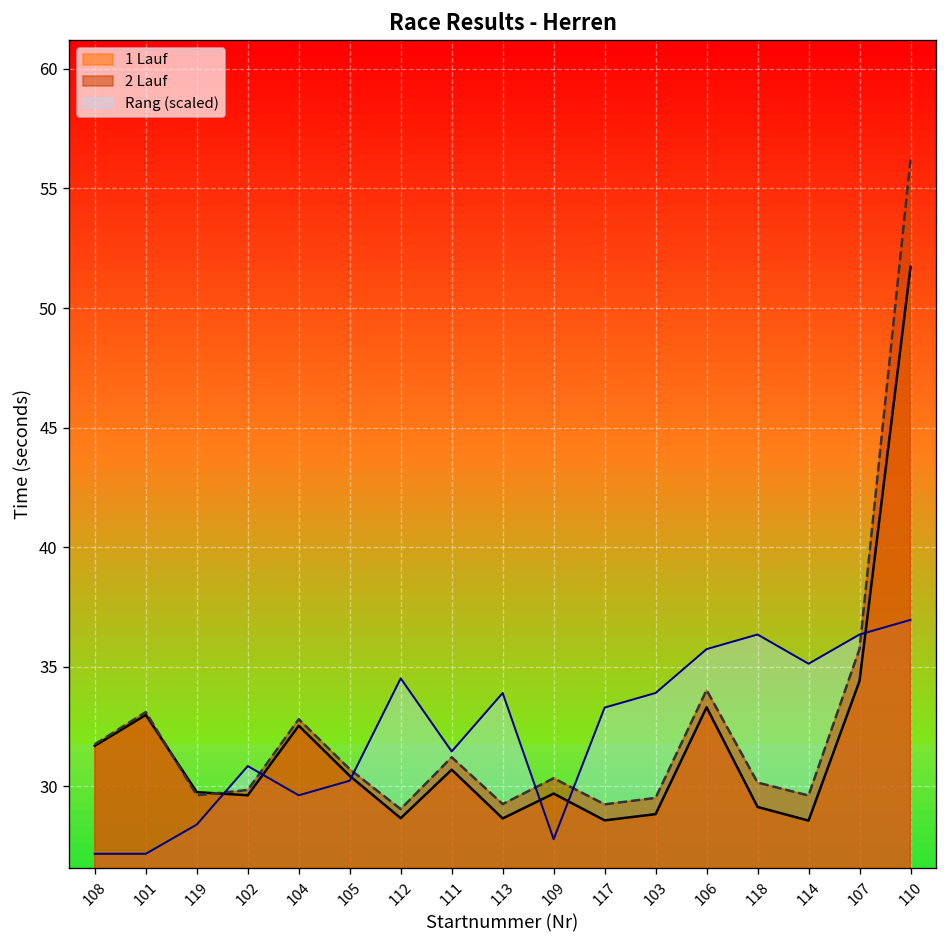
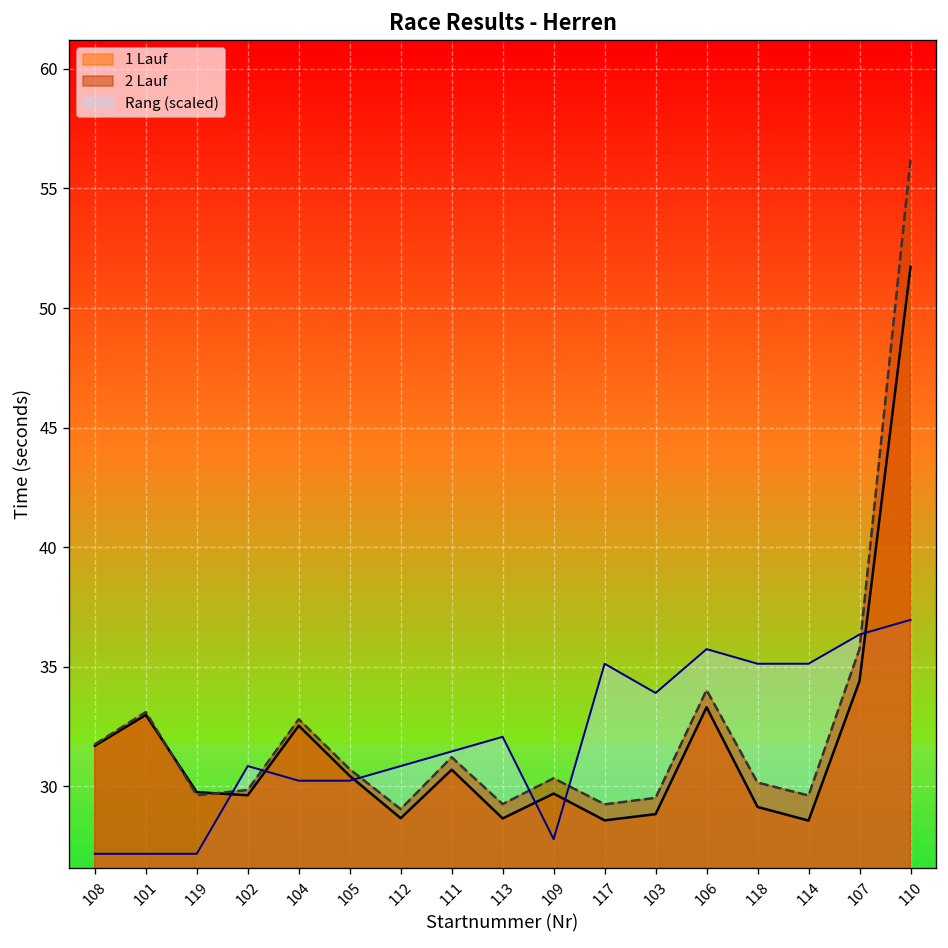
  {
    "Rang (scaled)": {
      "108": 27.2,
      "101": 27.2,
-     "119": 28.4,
+     "119": 27.2,
      "102": 30.8,
-     "104": 29.6,
+     "104": 30.2,
      "105": 30.2,
-     "112": 34.5,
+     "112": 30.8,
      "111": 31.5,
-     "113": 33.9,
+     "113": 32.1,
      "109": 27.8,
-     "117": 33.3,
+     "117": 35.1,
      "103": 33.9,
      "106": 35.7,
-     "118": 36.3,
+     "118": 35.1,
      "114": 35.1,
      "107": 36.3,
      "110": 37.0
    }
  }
